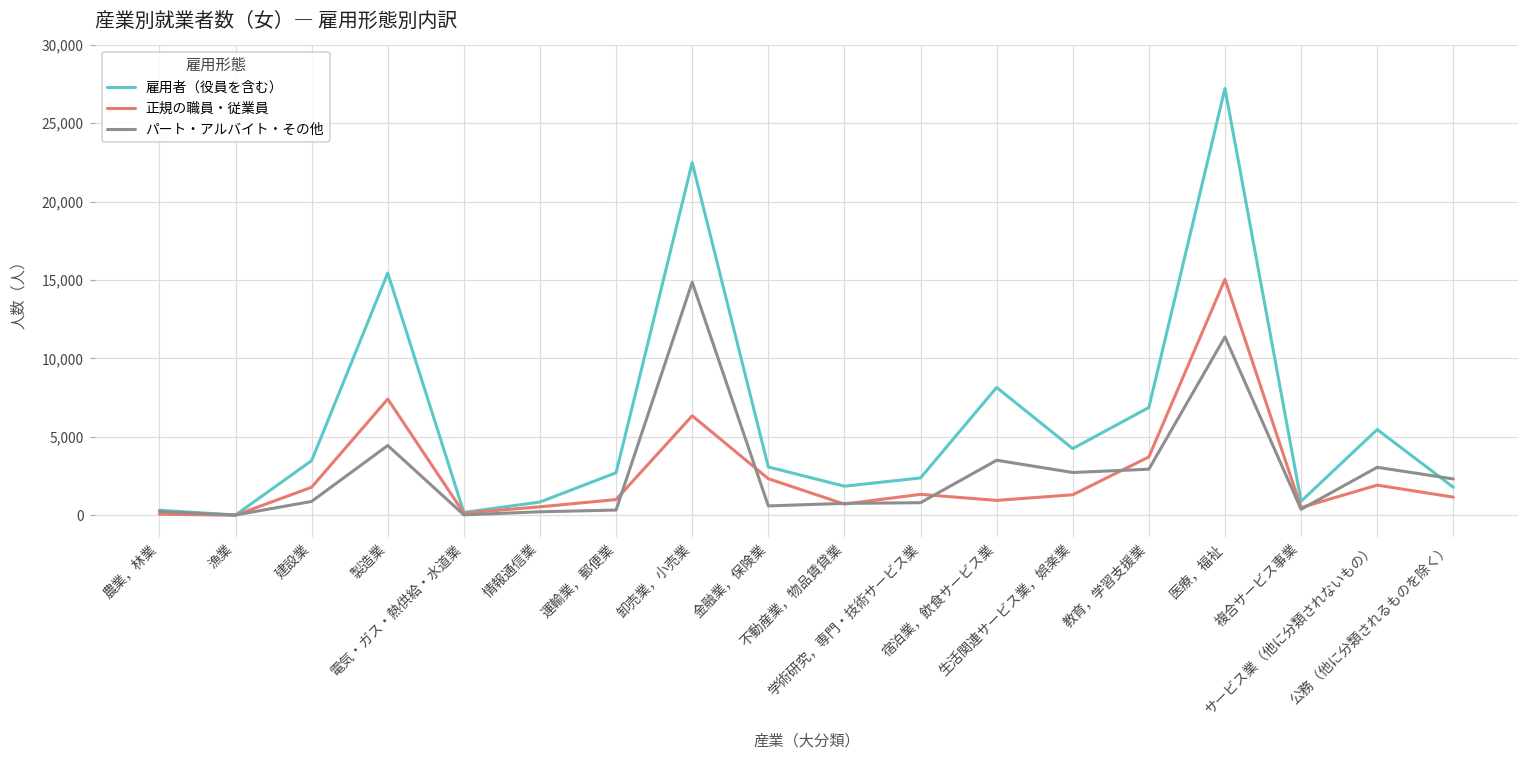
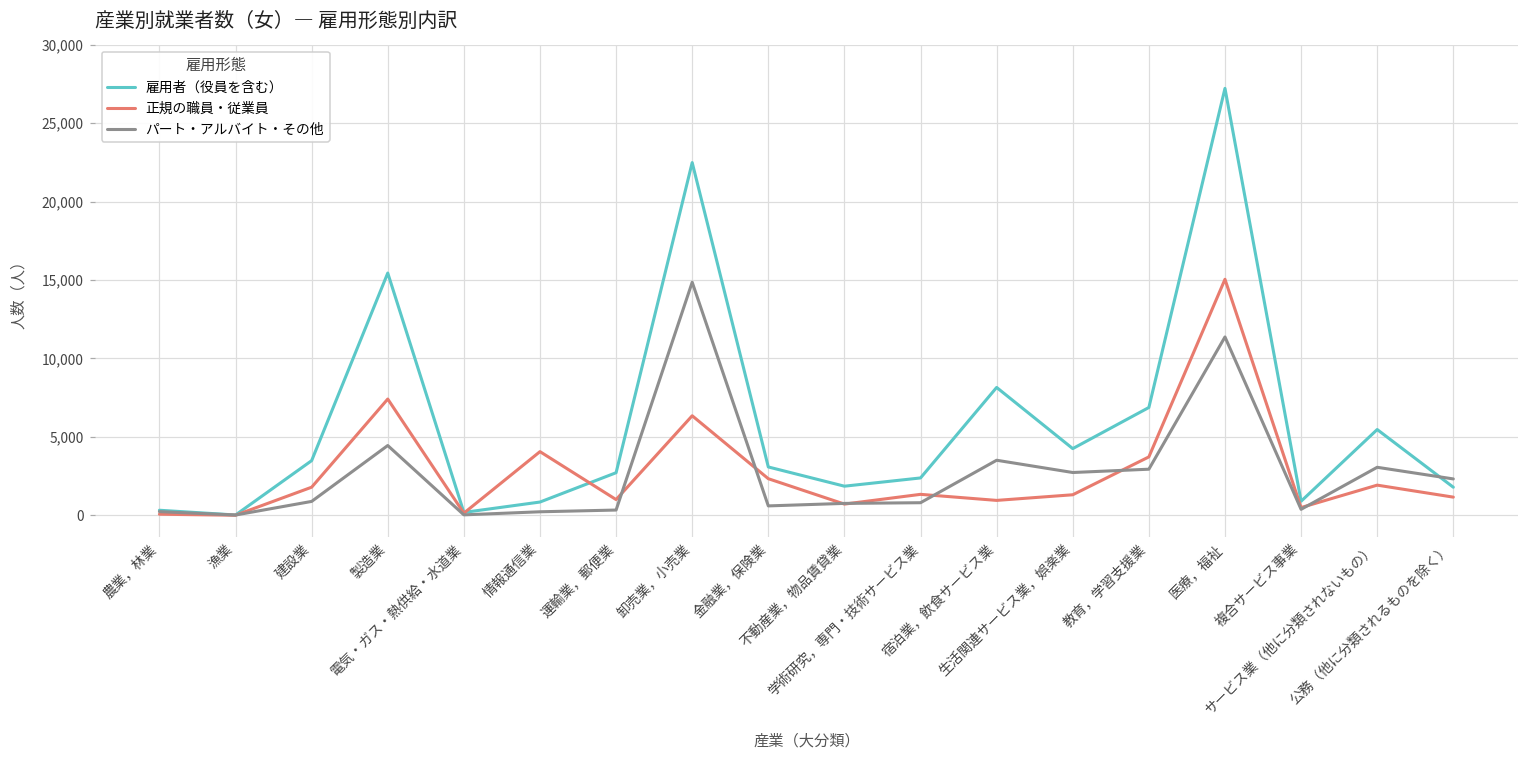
  {
    "雇用者（役員を含む）": {
      "建設業": "3,500",
      "製造業": "15,400",
      "情報通信業": "800",
      "運輸業，郵便業": "2,700",
      "卸売業，小売業": "22,500",
      "金融業，保険業": "3,100",
      "不動産業，物品賃貸業": "1,900",
      "学術研究，専門・技術サービス業": "2,400",
      "宿泊業，飲食サービス業": "8,100",
      "生活関連サービス業，娯楽業": "4,200",
      "教育，学習支援業": "6,900",
      "医療，福祉": "27,200",
      "複合サービス事業": "900",
      "サービス業（他に分類されないもの）": "5,500",
      "公務（他に分類されるものを除く）": "1,800"
    },
    "正規の職員・従業員": {
      "建設業": "1,800",
      "製造業": "7,400",
-     "情報通信業": "500",
+     "情報通信業": "4,100",
      "運輸業，郵便業": "1,000",
      "卸売業，小売業": "6,300",
      "金融業，保険業": "2,300",
      "学術研究，専門・技術サービス業": "1,300",
      "宿泊業，飲食サービス業": "900",
      "生活関連サービス業，娯楽業": "1,300",
      "教育，学習支援業": "3,700",
      "医療，福祉": "15,000",
      "サービス業（他に分類されないもの）": "1,900",
      "公務（他に分類されるものを除く）": "1,200"
    },
    "パート・アルバイト・その他": {
      "建設業": "900",
      "製造業": "4,400",
      "情報通信業": "200",
      "運輸業，郵便業": "300",
      "卸売業，小売業": "14,900",
      "金融業，保険業": "600",
      "学術研究，専門・技術サービス業": "800",
      "宿泊業，飲食サービス業": "3,500",
      "生活関連サービス業，娯楽業": "2,700",
      "教育，学習支援業": "2,900",
      "医療，福祉": "11,400",
      "サービス業（他に分類されないもの）": "3,100",
      "公務（他に分類されるものを除く）": "2,300"
    }
  }
